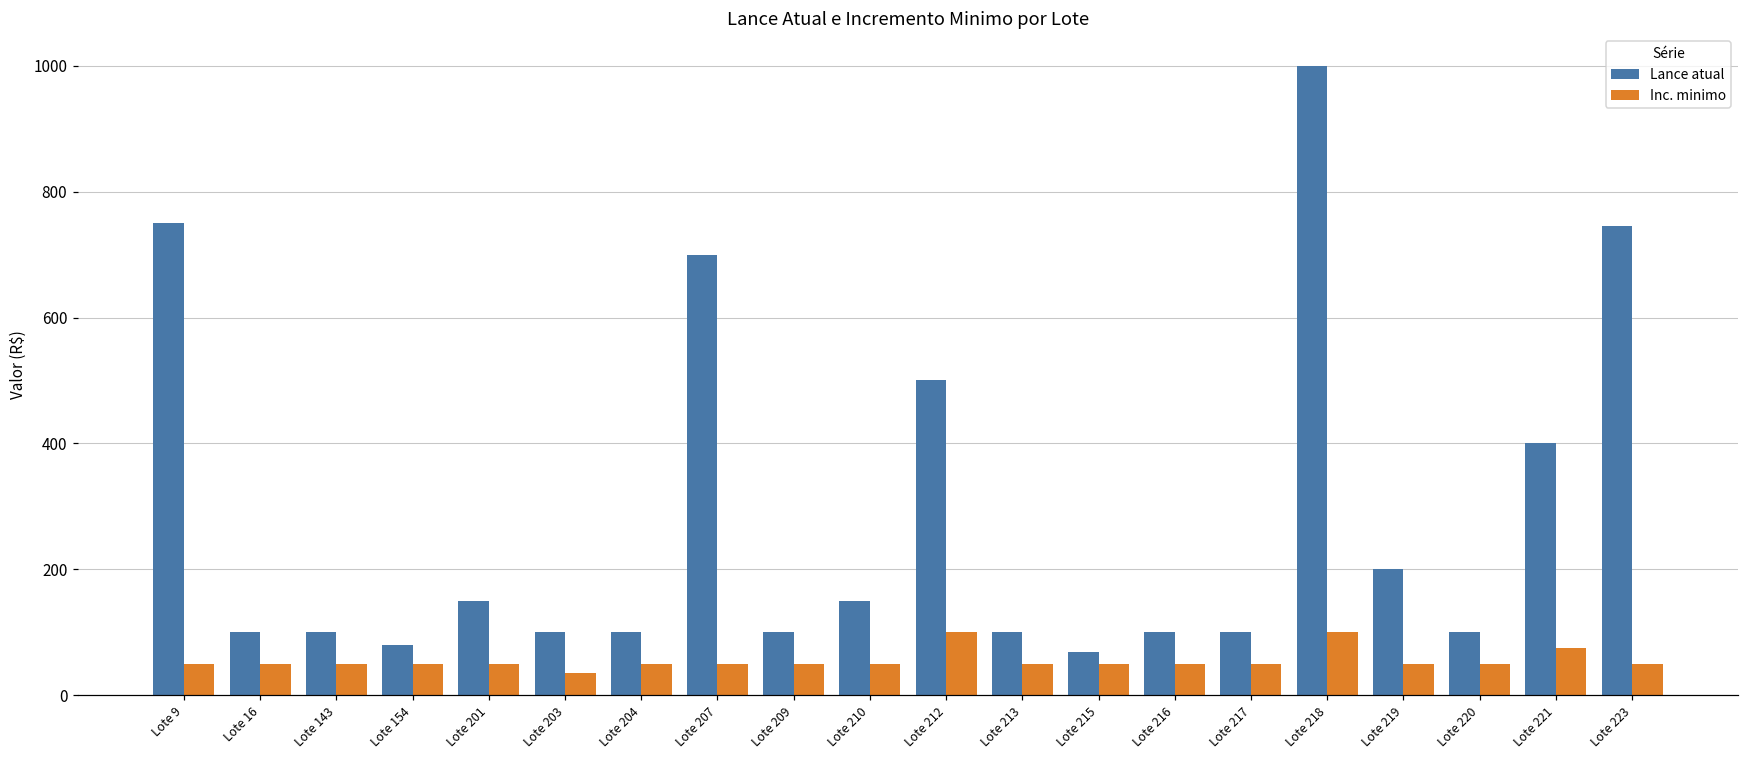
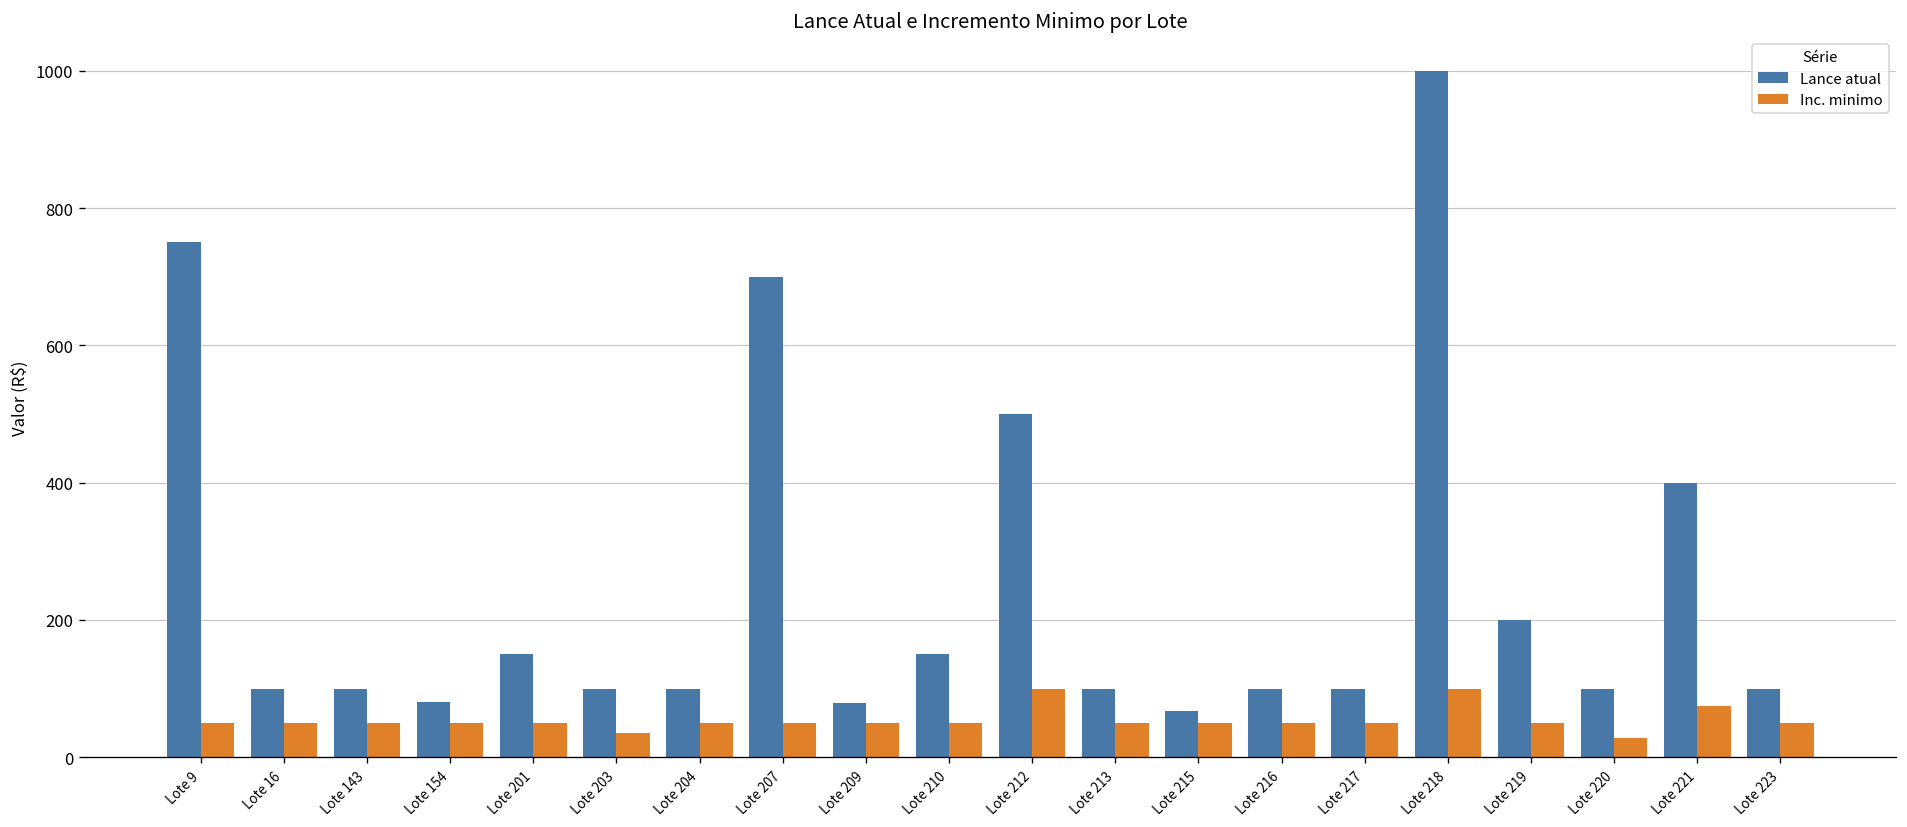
  {
    "Lance atual": {
      "Lote 9": 750,
      "Lote 16": 100,
      "Lote 143": 100,
      "Lote 154": 80,
      "Lote 201": 150,
      "Lote 203": 100,
      "Lote 204": 100,
      "Lote 207": 700,
-     "Lote 209": 100,
+     "Lote 209": 80,
      "Lote 210": 150,
      "Lote 212": 500,
      "Lote 213": 100,
      "Lote 215": 70,
      "Lote 216": 100,
      "Lote 217": 100,
      "Lote 218": 1000,
      "Lote 219": 200,
      "Lote 220": 100,
      "Lote 221": 400,
-     "Lote 223": 750
+     "Lote 223": 100
    },
    "Inc. minimo": {
      "Lote 9": 50,
      "Lote 16": 50,
      "Lote 143": 50,
      "Lote 154": 50,
      "Lote 201": 50,
      "Lote 203": 40,
      "Lote 204": 50,
      "Lote 207": 50,
      "Lote 209": 50,
      "Lote 210": 50,
      "Lote 212": 100,
      "Lote 213": 50,
      "Lote 215": 50,
      "Lote 216": 50,
      "Lote 217": 50,
      "Lote 218": 100,
      "Lote 219": 50,
-     "Lote 220": 50,
+     "Lote 220": 30,
      "Lote 221": 80,
      "Lote 223": 50
    }
  }
